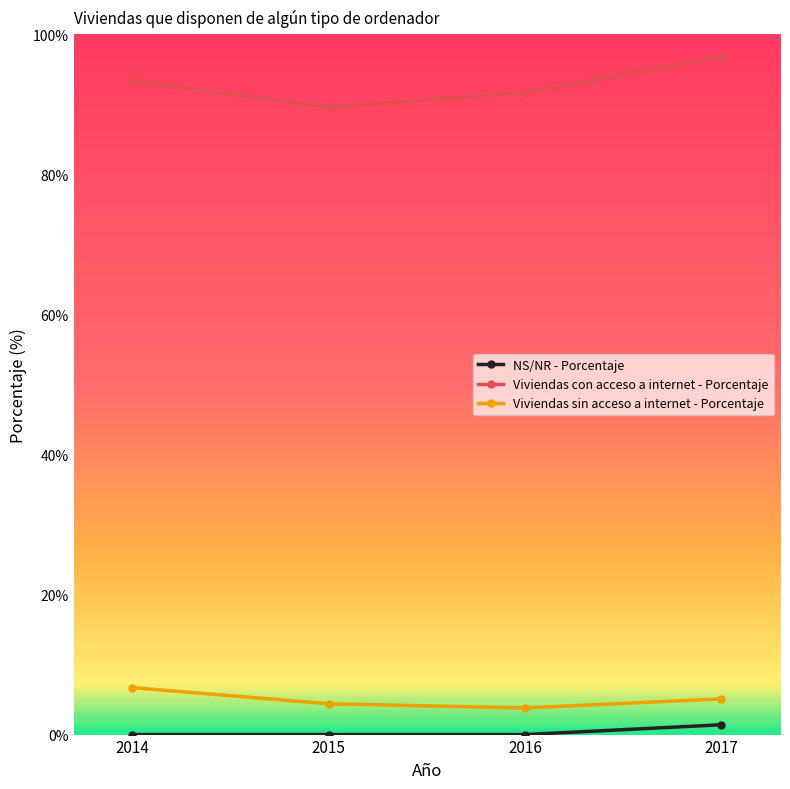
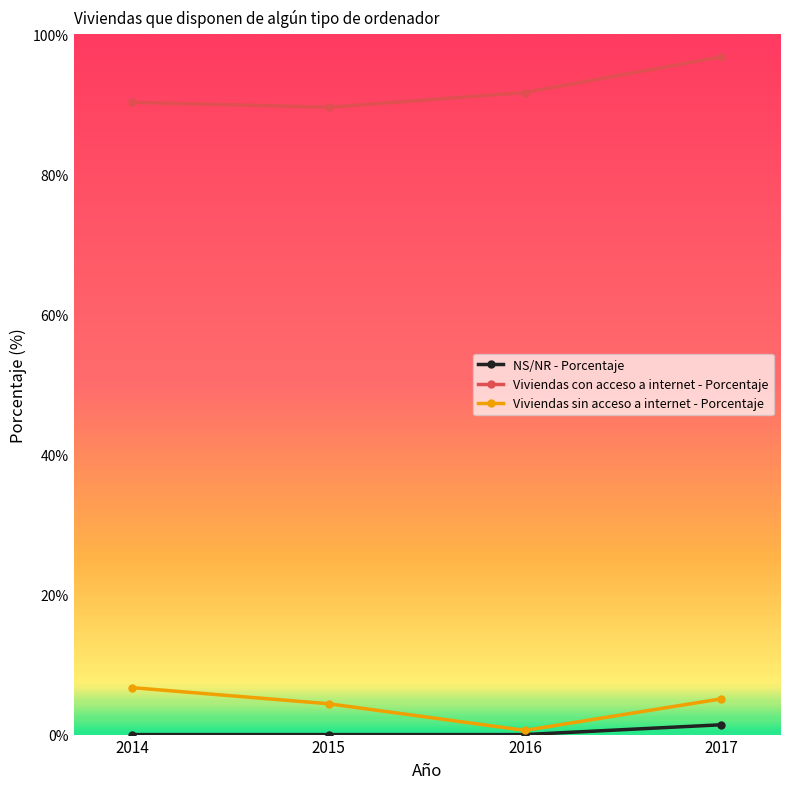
  {
    "NS/NR - Porcentaje": {
      "2014": "0%",
      "2015": "0%",
      "2016": "0%",
      "2017": "1%"
    },
    "Viviendas con acceso a internet - Porcentaje": {
-     "2014": "93%",
+     "2014": "90%",
      "2015": "90%",
      "2016": "92%",
      "2017": "97%"
    },
    "Viviendas sin acceso a internet - Porcentaje": {
      "2014": "7%",
      "2015": "4%",
-     "2016": "4%",
+     "2016": "1%",
      "2017": "5%"
    }
  }
